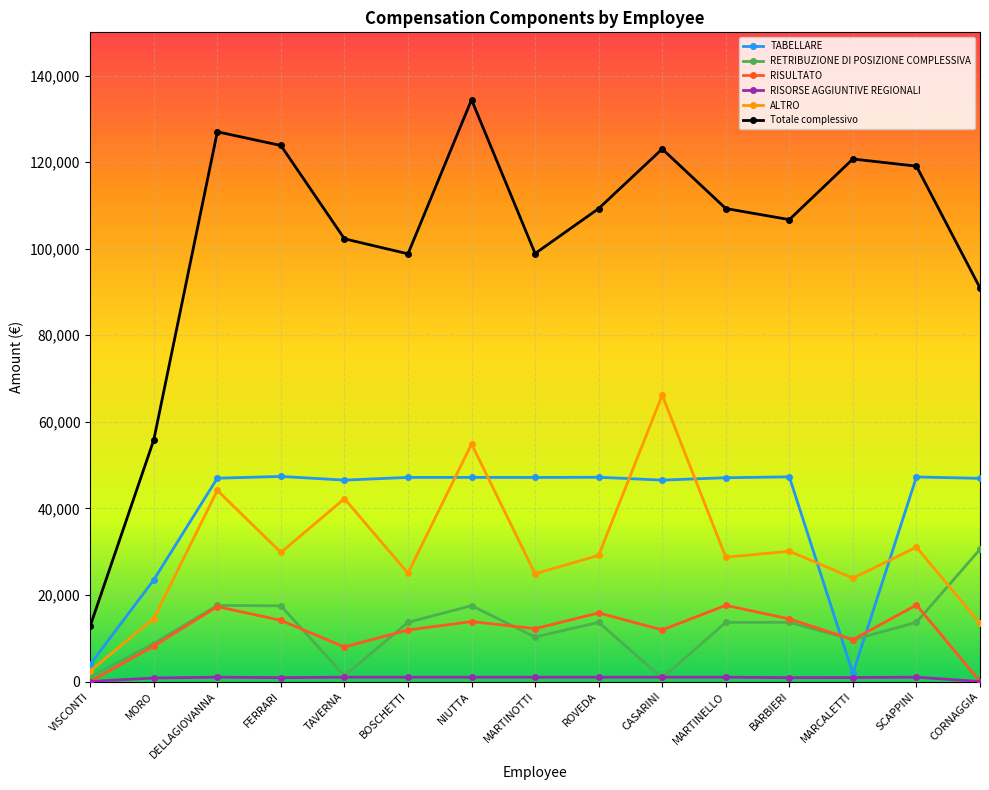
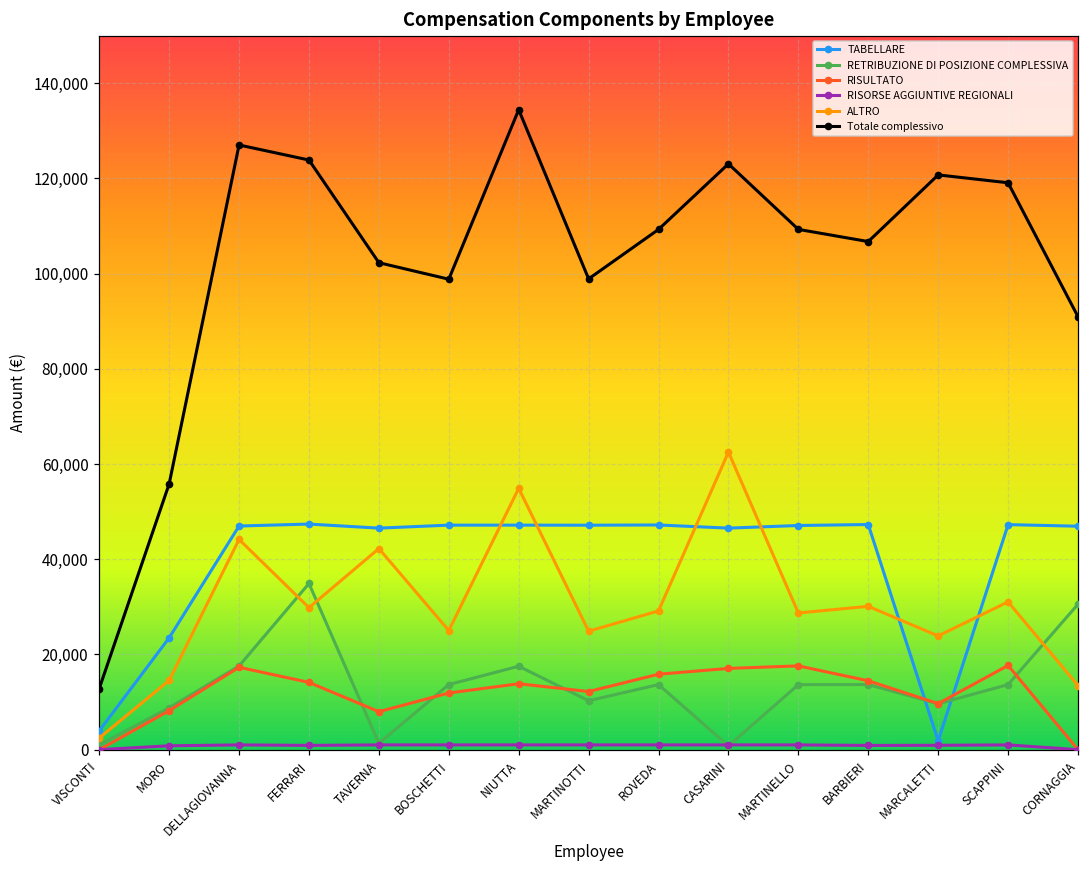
  {
    "TABELLARE": {
      "VISCONTI": "4,000",
      "MORO": "23,000",
      "DELLAGIOVANNA": "47,000",
      "FERRARI": "47,000",
      "TAVERNA": "47,000",
      "BOSCHETTI": "47,000",
      "NIUTTA": "47,000",
      "MARTINOTTI": "47,000",
      "ROVEDA": "47,000",
      "CASARINI": "47,000",
      "MARTINELLO": "47,000",
      "BARBIERI": "47,000",
      "MARCALETTI": "2,000",
      "SCAPPINI": "47,000",
      "CORNAGGIA": "47,000"
    },
    "RETRIBUZIONE DI POSIZIONE COMPLESSIVA": {
      "VISCONTI": "1,000",
-     "FERRARI": "17,000",
+     "FERRARI": "35,000",
      "BOSCHETTI": "14,000",
      "NIUTTA": "18,000",
      "MARTINOTTI": "10,000",
      "ROVEDA": "14,000",
      "MARTINELLO": "14,000",
      "BARBIERI": "14,000",
      "SCAPPINI": "14,000",
      "CORNAGGIA": "31,000"
    },
    "RISULTATO": {
      "FERRARI": "14,000",
      "TAVERNA": "8,000",
      "BOSCHETTI": "12,000",
      "NIUTTA": "14,000",
      "MARTINOTTI": "12,000",
      "ROVEDA": "16,000",
-     "CASARINI": "12,000",
+     "CASARINI": "17,000",
      "MARTINELLO": "18,000",
      "BARBIERI": "14,000",
      "SCAPPINI": "18,000"
    },
    "RISORSE AGGIUNTIVE REGIONALI": {
      "MORO": "1,000",
      "DELLAGIOVANNA": "1,000",
      "FERRARI": "1,000",
      "BOSCHETTI": "1,000",
      "NIUTTA": "1,000",
      "MARTINOTTI": "1,000",
      "ROVEDA": "1,000",
      "MARTINELLO": "1,000",
      "BARBIERI": "1,000",
      "MARCALETTI": "1,000",
      "SCAPPINI": "1,000"
    },
    "ALTRO": {
      "VISCONTI": "2,000",
      "MORO": "15,000",
      "DELLAGIOVANNA": "44,000",
      "FERRARI": "30,000",
      "TAVERNA": "42,000",
      "BOSCHETTI": "25,000",
      "NIUTTA": "55,000",
      "MARTINOTTI": "25,000",
      "ROVEDA": "29,000",
-     "CASARINI": "66,000",
+     "CASARINI": "63,000",
      "MARTINELLO": "29,000",
      "BARBIERI": "30,000",
      "MARCALETTI": "24,000",
      "SCAPPINI": "31,000",
      "CORNAGGIA": "13,000"
    },
    "Totale complessivo": {
      "VISCONTI": "13,000",
      "MORO": "56,000",
      "DELLAGIOVANNA": "127,000",
      "FERRARI": "124,000",
      "TAVERNA": "102,000",
      "BOSCHETTI": "99,000",
      "NIUTTA": "134,000",
      "MARTINOTTI": "99,000",
      "ROVEDA": "109,000",
      "CASARINI": "123,000",
      "MARTINELLO": "109,000",
      "BARBIERI": "107,000",
      "MARCALETTI": "121,000",
      "SCAPPINI": "119,000",
      "CORNAGGIA": "91,000"
    }
  }
